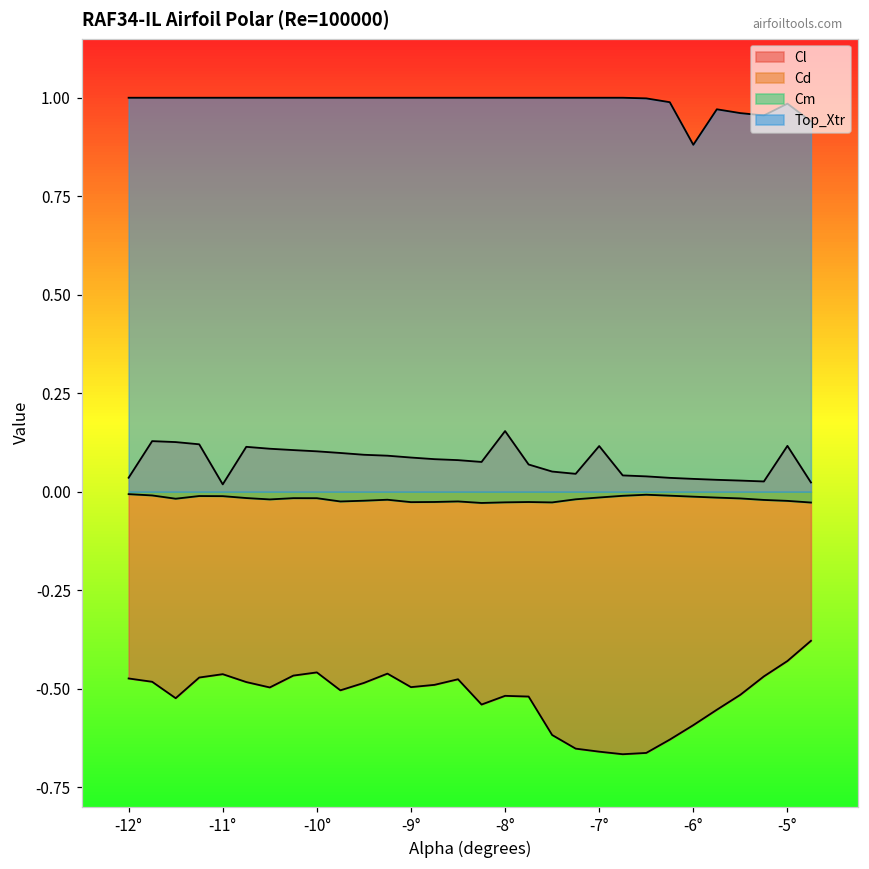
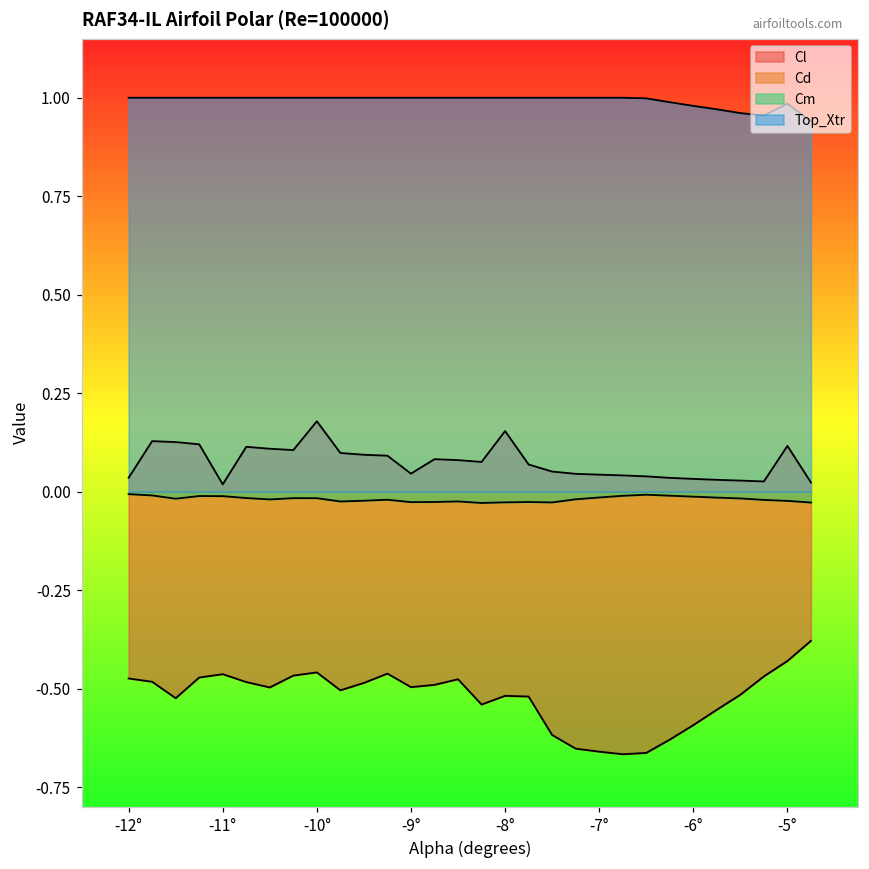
  {
    "Cd": {
      "-12°": 0.04,
      "-11°": 0.02,
-     "-10°": 0.10,
-     "-9°": 0.09,
+     "-10°": 0.18,
+     "-9°": 0.05,
      "-8°": 0.15,
-     "-7°": 0.12,
+     "-7°": 0.04,
      "-6°": 0.03,
      "-5°": 0.12
    },
    "Top_Xtr": {
      "-12°": 1.00,
      "-11°": 1.00,
      "-10°": 1.00,
      "-9°": 1.00,
      "-8°": 1.00,
      "-7°": 1.00,
-     "-6°": 0.88
+     "-6°": 0.98
    }
  }
